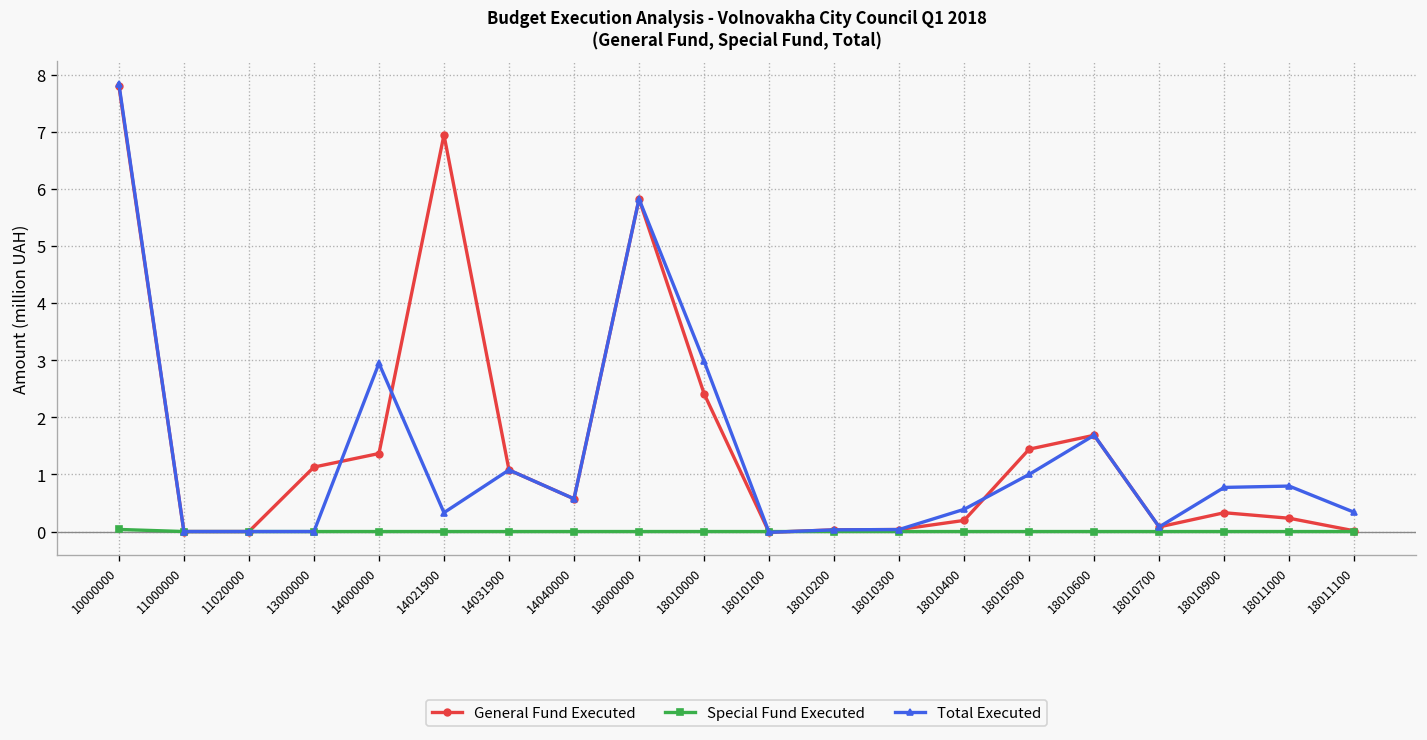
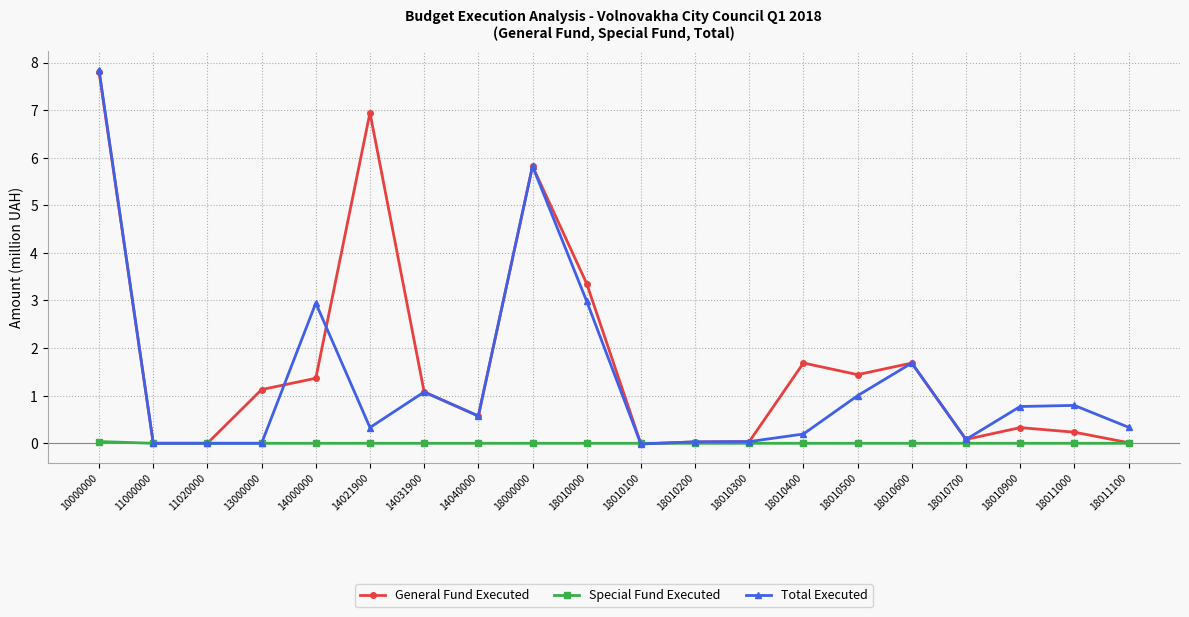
  {
    "General Fund Executed": {
      "13000000": 1.1,
      "14000000": 1.4,
      "14021900": 6.9,
-     "18010000": 2.4,
-     "18010400": 0.2,
+     "18010000": 3.4,
+     "18010400": 1.7,
      "18010500": 1.4,
      "18010900": 0.3,
      "18011000": 0.2
    },
    "Special Fund Executed": {
      "10000000": 0.0,
      "14000000": 0.0,
      "14021900": 0.0,
      "14031900": 0.0,
      "14040000": 0.0,
      "18000000": 0.0,
      "18010000": 0.0,
      "18010400": 0.0,
      "18010500": 0.0,
      "18010600": 0.0,
      "18010700": 0.0,
      "18010900": 0.0,
      "18011000": 0.0
    },
    "Total Executed": {
      "14000000": 2.9,
      "14021900": 0.3,
      "18010000": 3.0,
-     "18010400": 0.4,
+     "18010400": 0.2,
      "18010500": 1.0,
      "18010900": 0.8,
      "18011000": 0.8,
      "18011100": 0.3
    }
  }
